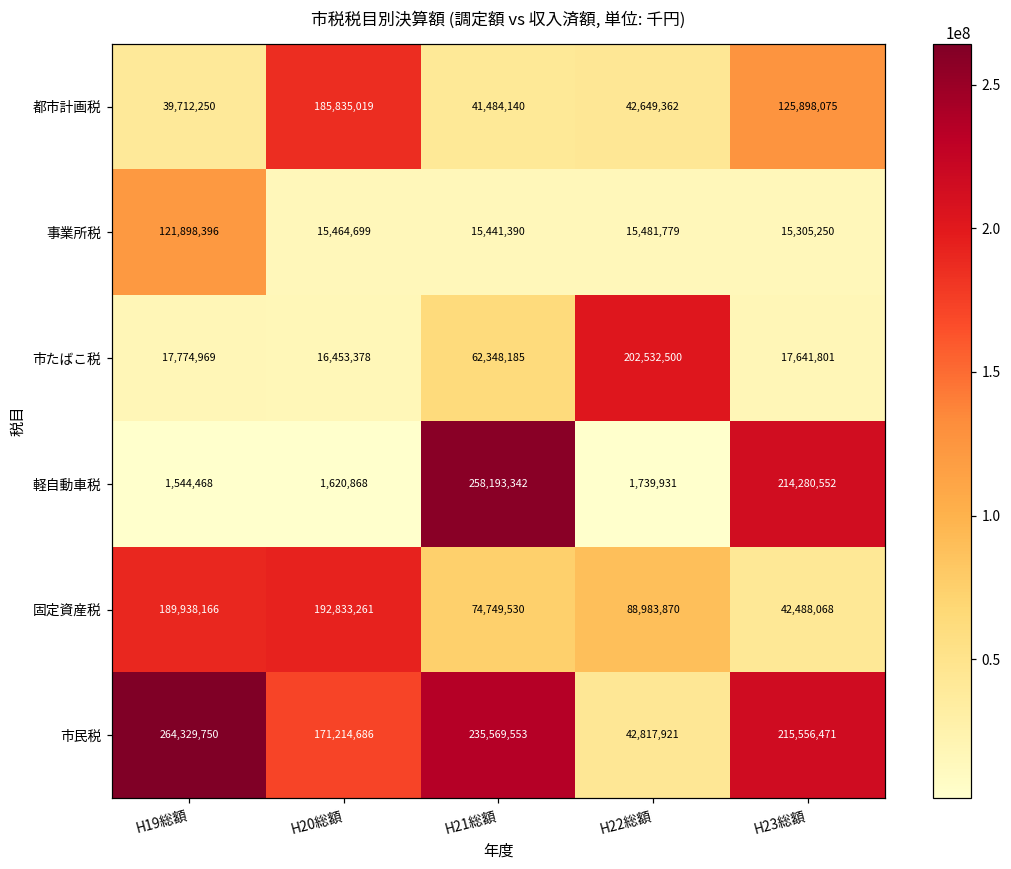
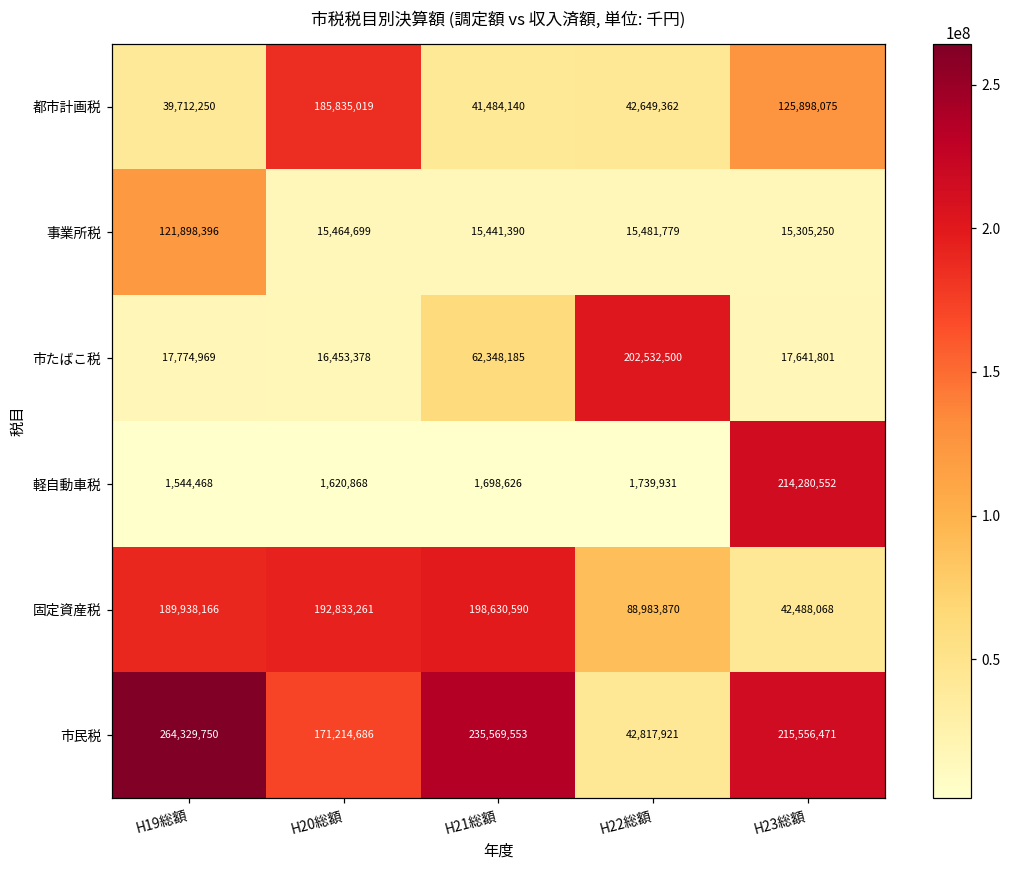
  {
    "都市計画税": {
      "H19総額": "39,712,250",
      "H20総額": "185,835,019",
      "H21総額": "41,484,140",
      "H22総額": "42,649,362",
      "H23総額": "125,898,075"
    },
    "事業所税": {
      "H19総額": "121,898,396",
      "H20総額": "15,464,699",
      "H21総額": "15,441,390",
      "H22総額": "15,481,779",
      "H23総額": "15,305,250"
    },
    "市たばこ税": {
      "H19総額": "17,774,969",
      "H20総額": "16,453,378",
      "H21総額": "62,348,185",
      "H22総額": "202,532,500",
      "H23総額": "17,641,801"
    },
    "軽自動車税": {
      "H19総額": "1,544,468",
      "H20総額": "1,620,868",
-     "H21総額": "258,193,342",
+     "H21総額": "1,698,626",
      "H22総額": "1,739,931",
      "H23総額": "214,280,552"
    },
    "固定資産税": {
      "H19総額": "189,938,166",
      "H20総額": "192,833,261",
-     "H21総額": "74,749,530",
+     "H21総額": "198,630,590",
      "H22総額": "88,983,870",
      "H23総額": "42,488,068"
    },
    "市民税": {
      "H19総額": "264,329,750",
      "H20総額": "171,214,686",
      "H21総額": "235,569,553",
      "H22総額": "42,817,921",
      "H23総額": "215,556,471"
    }
  }
